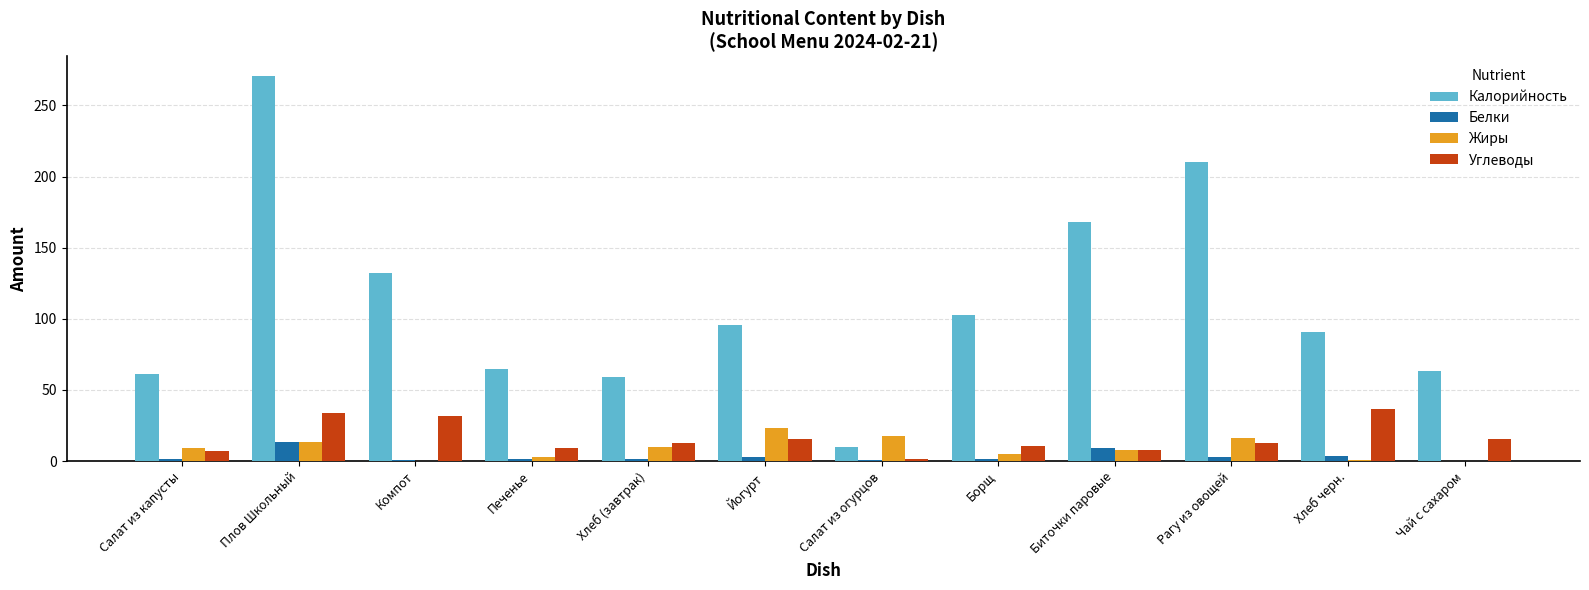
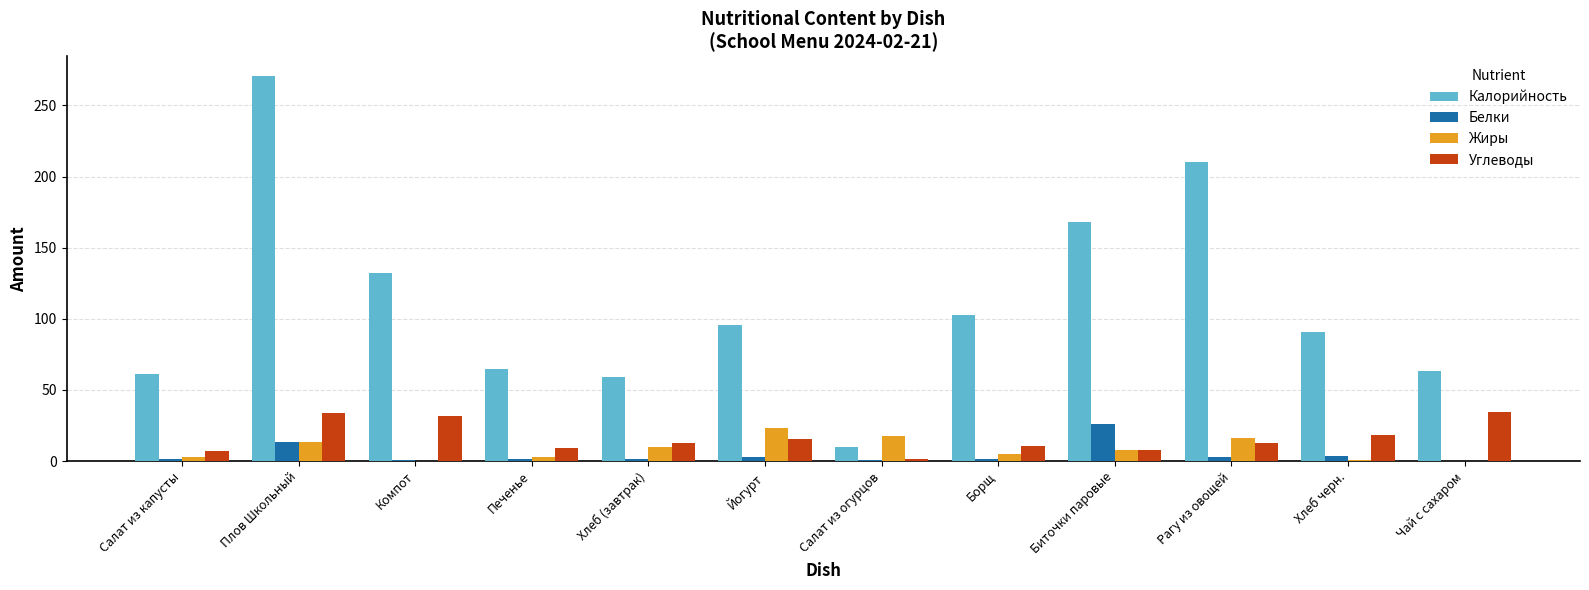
  {
    "Калорийность": {
      "Салат из капусты": 61,
      "Плов Школьный": 271,
      "Компот": 132,
      "Печенье": 65,
      "Хлеб (завтрак)": 59,
      "Йогурт": 96,
      "Салат из огурцов": 10,
      "Борщ": 103,
      "Биточки паровые": 168,
      "Рагу из овощей": 210,
      "Хлеб черн.": 91,
      "Чай с сахаром": 63
    },
    "Белки": {
      "Плов Школьный": 14,
      "Хлеб (завтрак)": 2,
      "Йогурт": 3,
      "Борщ": 2,
-     "Биточки паровые": 9,
+     "Биточки паровые": 26,
      "Рагу из овощей": 3,
      "Хлеб черн.": 3
    },
    "Жиры": {
-     "Салат из капусты": 9,
+     "Салат из капусты": 3,
      "Плов Школьный": 14,
      "Печенье": 3,
      "Хлеб (завтрак)": 10,
      "Йогурт": 24,
      "Салат из огурцов": 17,
      "Борщ": 5,
      "Биточки паровые": 8,
      "Рагу из овощей": 16
    },
    "Углеводы": {
      "Салат из капусты": 7,
      "Плов Школьный": 34,
      "Компот": 32,
      "Печенье": 9,
      "Хлеб (завтрак)": 12,
      "Йогурт": 15,
      "Борщ": 11,
      "Биточки паровые": 8,
      "Рагу из овощей": 13,
-     "Хлеб черн.": 37,
-     "Чай с сахаром": 15
+     "Хлеб черн.": 18,
+     "Чай с сахаром": 34
    }
  }
